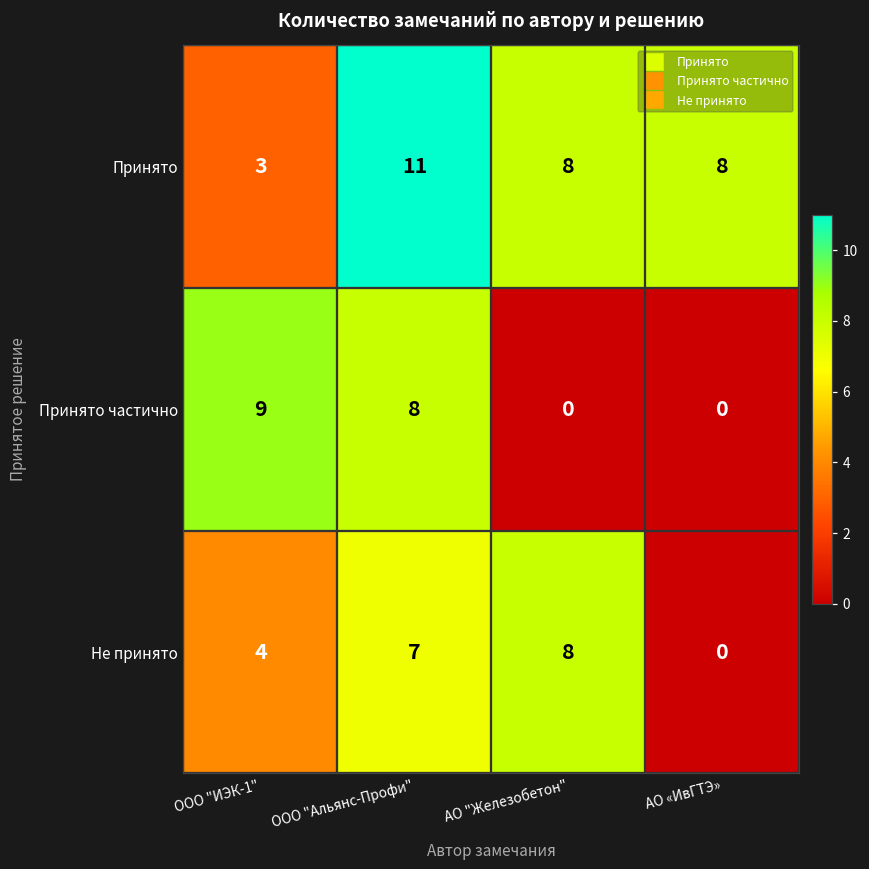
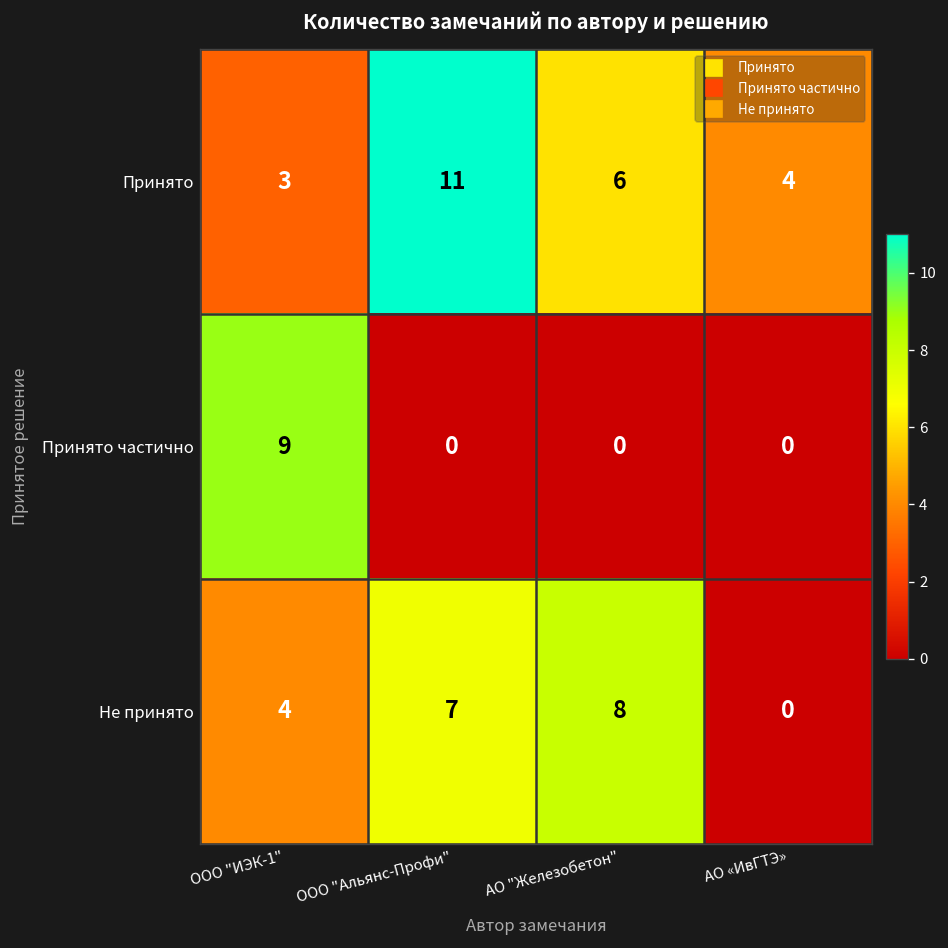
  {
    "Принято": {
      "ООО \"ИЭК-1\"": 3,
      "ООО \"Альянс-Профи\"": 11,
-     "АО \"Железобетон\"": 8,
-     "АО «ИвГТЭ»": 8
+     "АО \"Железобетон\"": 6,
+     "АО «ИвГТЭ»": 4
    },
    "Принято частично": {
      "ООО \"ИЭК-1\"": 9,
-     "ООО \"Альянс-Профи\"": 8,
+     "ООО \"Альянс-Профи\"": 0,
      "АО \"Железобетон\"": 0,
      "АО «ИвГТЭ»": 0
    },
    "Не принято": {
      "ООО \"ИЭК-1\"": 4,
      "ООО \"Альянс-Профи\"": 7,
      "АО \"Железобетон\"": 8,
      "АО «ИвГТЭ»": 0
    }
  }
